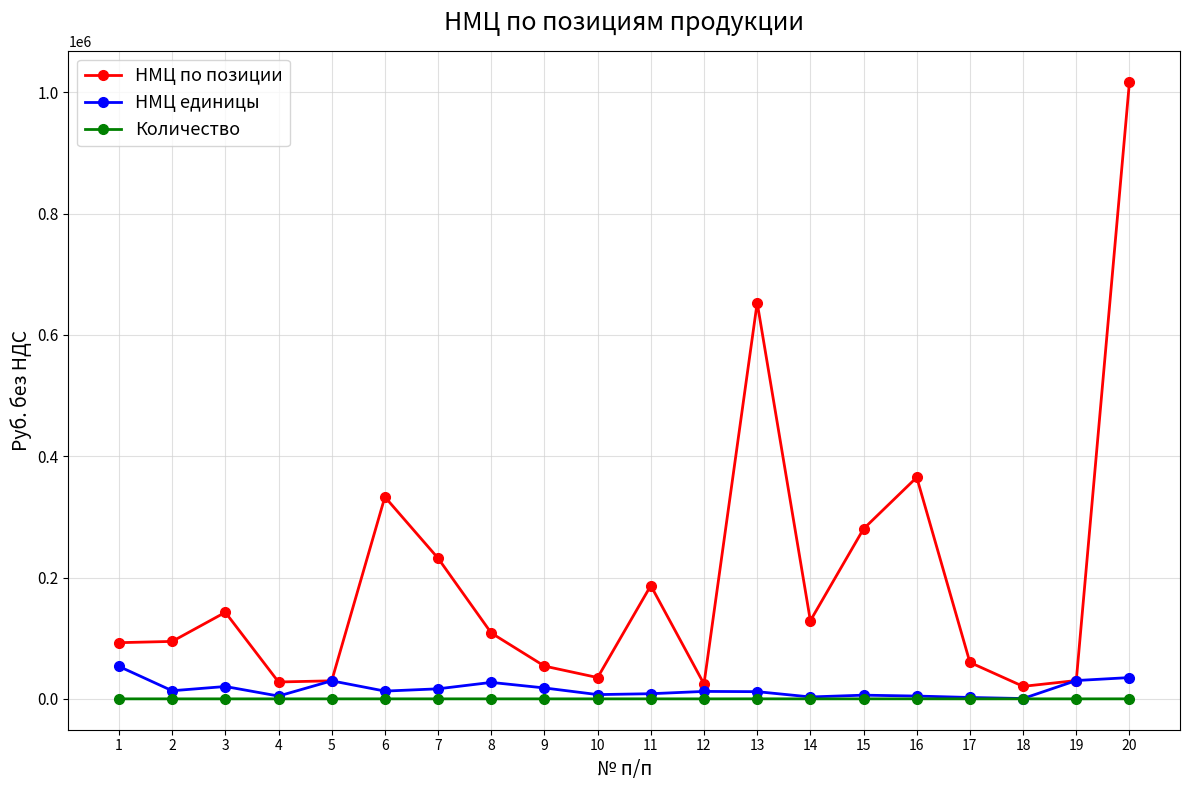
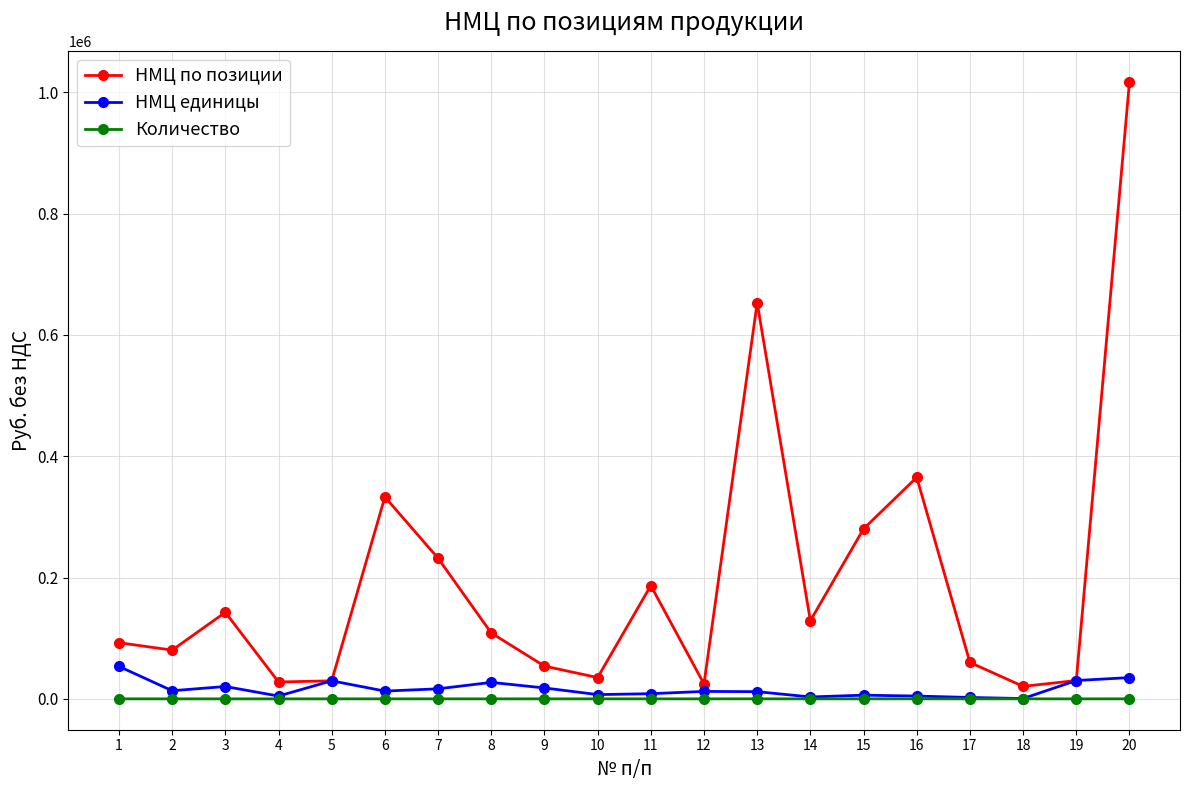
  {
    "НМЦ по позиции": {
      "1": 90000,
-     "2": 90000,
+     "2": 80000,
      "3": 140000,
      "4": 30000,
      "6": 330000,
      "7": 230000,
      "8": 110000,
      "9": 50000,
      "10": 40000,
      "11": 190000,
      "12": 20000,
      "13": 650000,
      "14": 130000,
      "15": 280000,
      "16": 370000,
      "17": 60000,
      "18": 20000,
      "20": 1020000
    },
    "НМЦ единицы": {
      "1": 50000,
      "2": 10000,
      "3": 20000,
      "4": 0,
      "6": 10000,
      "7": 20000,
      "8": 30000,
      "9": 20000,
      "10": 10000,
      "11": 10000,
      "12": 10000,
      "13": 10000,
      "15": 10000,
      "16": 0,
      "20": 40000
    },
    "Количество": {
      "1": 0,
      "2": 0,
      "3": 0,
      "4": 0,
      "5": 0,
      "6": 0,
      "7": 0,
      "8": 0,
      "9": 0,
      "10": 0,
      "11": 0,
      "12": 0,
      "13": 0,
      "15": 0,
      "16": 0,
      "19": 0,
      "20": 0
    }
  }
